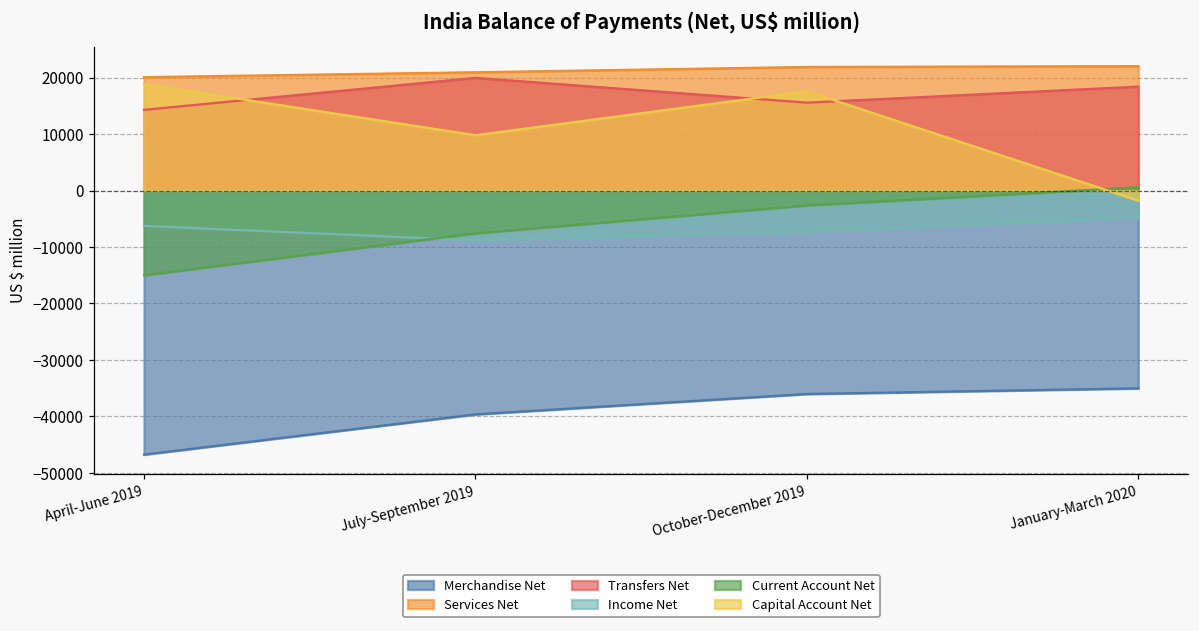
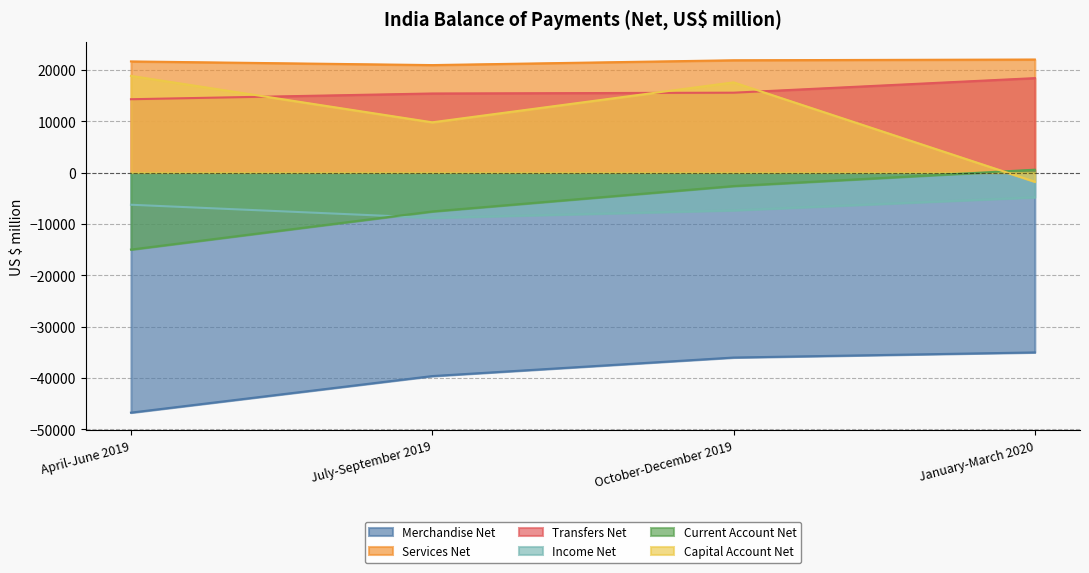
  {
    "Services Net": {
-     "April-June 2019": 20000,
+     "April-June 2019": 22000,
      "July-September 2019": 21000,
      "October-December 2019": 22000,
      "January-March 2020": 22000
    },
    "Transfers Net": {
      "April-June 2019": 14000,
-     "July-September 2019": 20000,
+     "July-September 2019": 15000,
      "October-December 2019": 16000,
      "January-March 2020": 18000
    }
  }
